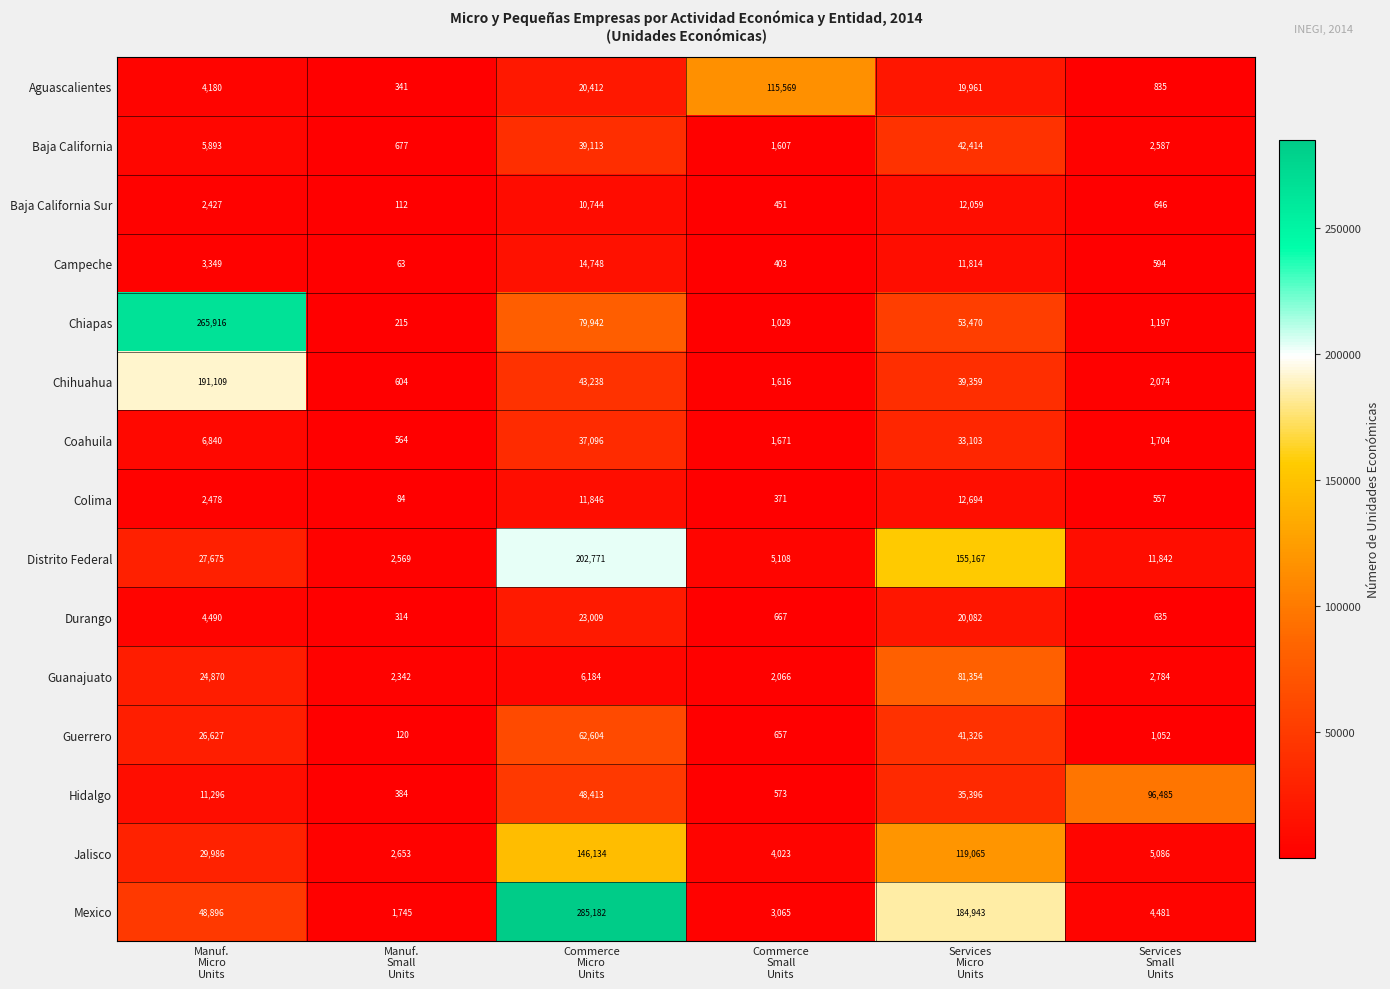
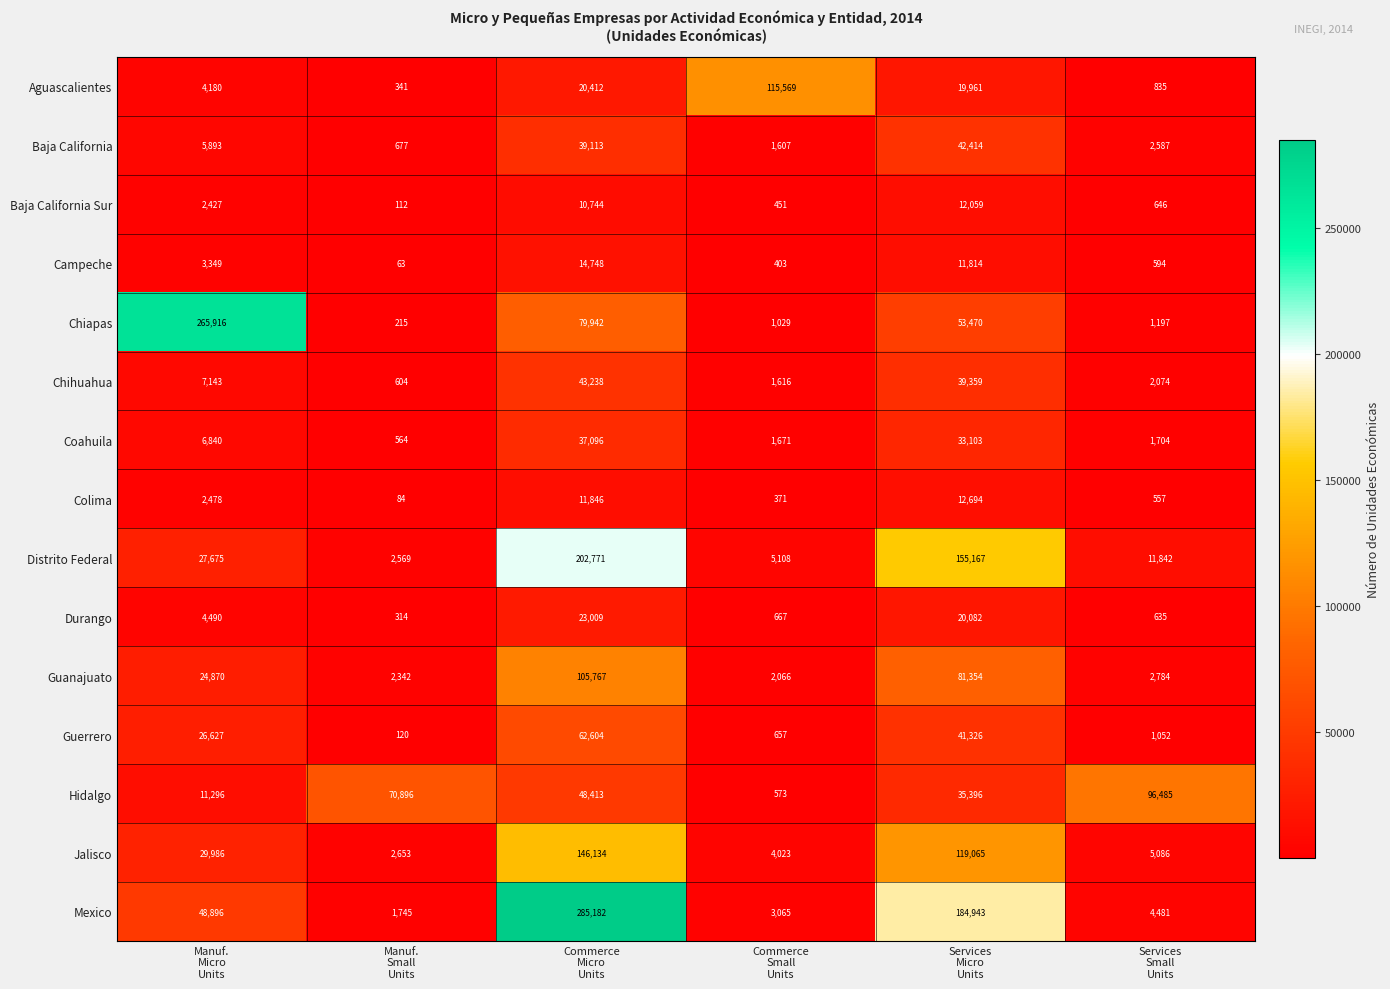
  {
    "Aguascalientes": {
      "Manuf. Micro Units": "4,180",
      "Manuf. Small Units": "341",
      "Commerce Micro Units": "20,412",
      "Commerce Small Units": "115,569",
      "Services Micro Units": "19,961",
      "Services Small Units": "835"
    },
    "Baja California": {
      "Manuf. Micro Units": "5,893",
      "Manuf. Small Units": "677",
      "Commerce Micro Units": "39,113",
      "Commerce Small Units": "1,607",
      "Services Micro Units": "42,414",
      "Services Small Units": "2,587"
    },
    "Baja California Sur": {
      "Manuf. Micro Units": "2,427",
      "Manuf. Small Units": "112",
      "Commerce Micro Units": "10,744",
      "Commerce Small Units": "451",
      "Services Micro Units": "12,059",
      "Services Small Units": "646"
    },
    "Campeche": {
      "Manuf. Micro Units": "3,349",
      "Manuf. Small Units": "63",
      "Commerce Micro Units": "14,748",
      "Commerce Small Units": "403",
      "Services Micro Units": "11,814",
      "Services Small Units": "594"
    },
    "Chiapas": {
      "Manuf. Micro Units": "265,916",
      "Manuf. Small Units": "215",
      "Commerce Micro Units": "79,942",
      "Commerce Small Units": "1,029",
      "Services Micro Units": "53,470",
      "Services Small Units": "1,197"
    },
    "Chihuahua": {
-     "Manuf. Micro Units": "191,109",
+     "Manuf. Micro Units": "7,143",
      "Manuf. Small Units": "604",
      "Commerce Micro Units": "43,238",
      "Commerce Small Units": "1,616",
      "Services Micro Units": "39,359",
      "Services Small Units": "2,074"
    },
    "Coahuila": {
      "Manuf. Micro Units": "6,840",
      "Manuf. Small Units": "564",
      "Commerce Micro Units": "37,096",
      "Commerce Small Units": "1,671",
      "Services Micro Units": "33,103",
      "Services Small Units": "1,704"
    },
    "Colima": {
      "Manuf. Micro Units": "2,478",
      "Manuf. Small Units": "84",
      "Commerce Micro Units": "11,846",
      "Commerce Small Units": "371",
      "Services Micro Units": "12,694",
      "Services Small Units": "557"
    },
    "Distrito Federal": {
      "Manuf. Micro Units": "27,675",
      "Manuf. Small Units": "2,569",
      "Commerce Micro Units": "202,771",
      "Commerce Small Units": "5,108",
      "Services Micro Units": "155,167",
      "Services Small Units": "11,842"
    },
    "Durango": {
      "Manuf. Micro Units": "4,490",
      "Manuf. Small Units": "314",
      "Commerce Micro Units": "23,009",
      "Commerce Small Units": "667",
      "Services Micro Units": "20,082",
      "Services Small Units": "635"
    },
    "Guanajuato": {
      "Manuf. Micro Units": "24,870",
      "Manuf. Small Units": "2,342",
-     "Commerce Micro Units": "6,184",
+     "Commerce Micro Units": "105,767",
      "Commerce Small Units": "2,066",
      "Services Micro Units": "81,354",
      "Services Small Units": "2,784"
    },
    "Guerrero": {
      "Manuf. Micro Units": "26,627",
      "Manuf. Small Units": "120",
      "Commerce Micro Units": "62,604",
      "Commerce Small Units": "657",
      "Services Micro Units": "41,326",
      "Services Small Units": "1,052"
    },
    "Hidalgo": {
      "Manuf. Micro Units": "11,296",
-     "Manuf. Small Units": "384",
+     "Manuf. Small Units": "70,896",
      "Commerce Micro Units": "48,413",
      "Commerce Small Units": "573",
      "Services Micro Units": "35,396",
      "Services Small Units": "96,485"
    },
    "Jalisco": {
      "Manuf. Micro Units": "29,986",
      "Manuf. Small Units": "2,653",
      "Commerce Micro Units": "146,134",
      "Commerce Small Units": "4,023",
      "Services Micro Units": "119,065",
      "Services Small Units": "5,086"
    },
    "Mexico": {
      "Manuf. Micro Units": "48,896",
      "Manuf. Small Units": "1,745",
      "Commerce Micro Units": "285,182",
      "Commerce Small Units": "3,065",
      "Services Micro Units": "184,943",
      "Services Small Units": "4,481"
    }
  }
